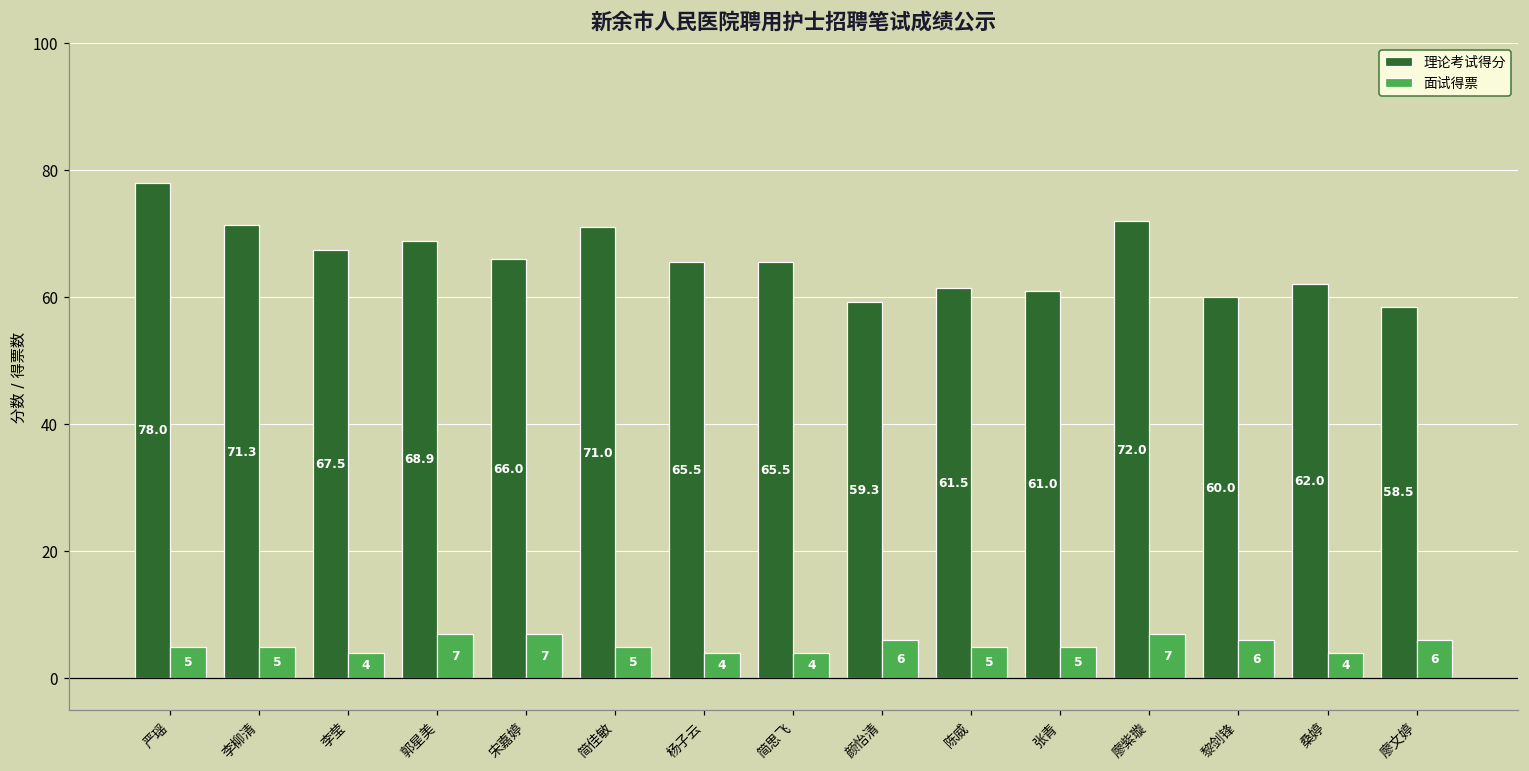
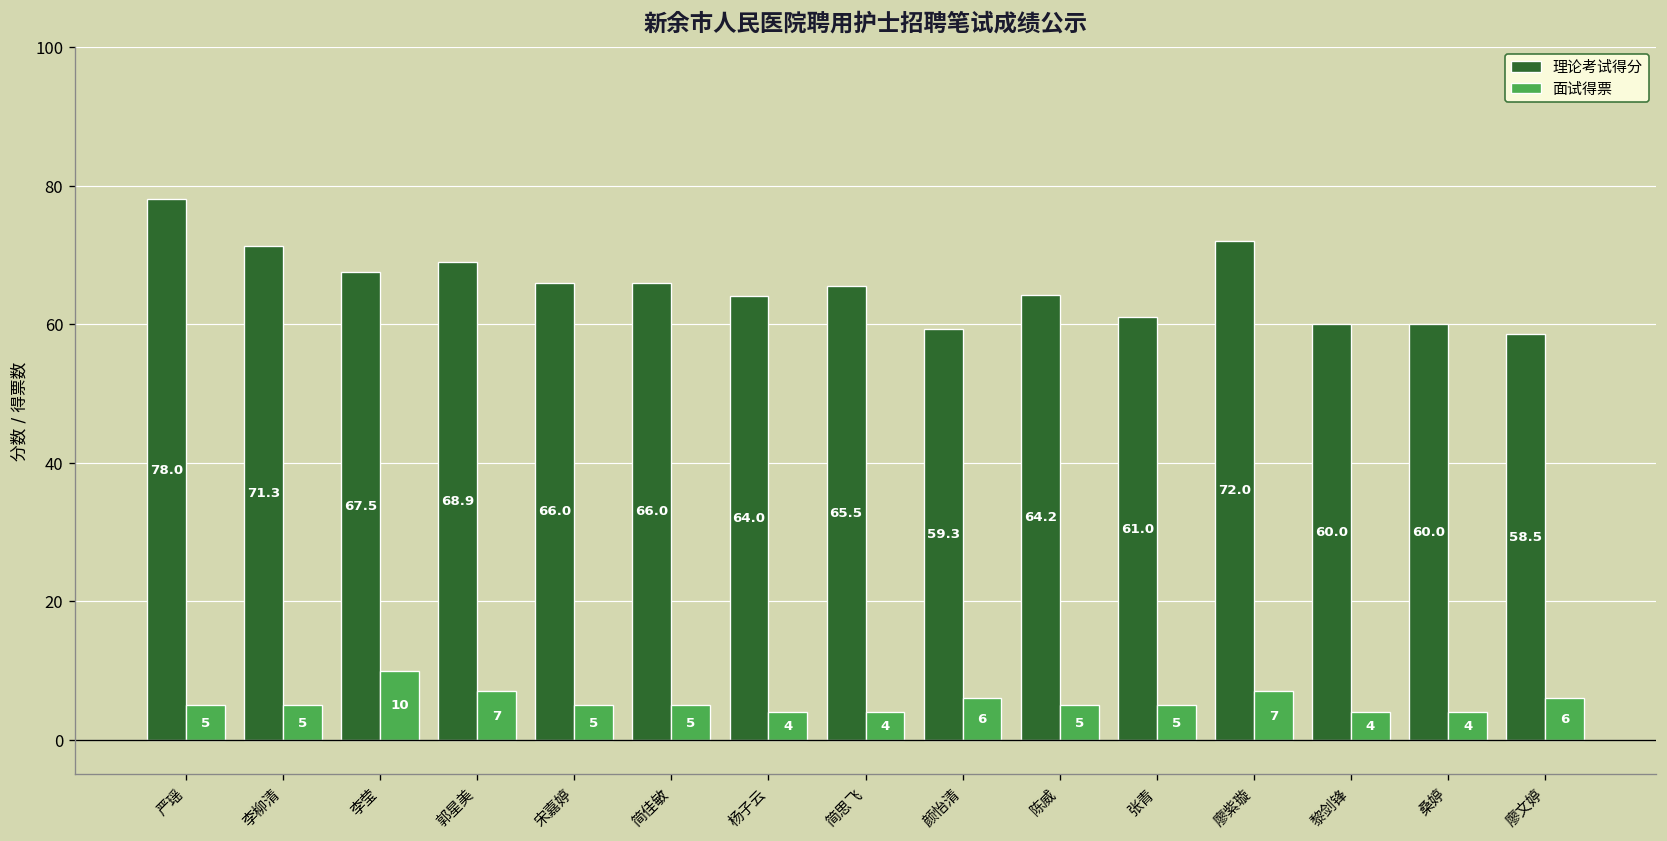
  {
    "理论考试得分": {
      "严瑶": 78.0,
      "李柳清": 71.3,
      "李莹": 67.5,
      "郭星美": 68.9,
      "宋嘉婷": 66.0,
-     "简佳敏": 71.0,
-     "杨子云": 65.5,
+     "简佳敏": 66.0,
+     "杨子云": 64.0,
      "简思飞": 65.5,
      "颜怡清": 59.3,
-     "陈威": 61.5,
+     "陈威": 64.2,
      "张青": 61.0,
      "廖紫璇": 72.0,
      "黎剑锋": 60.0,
-     "桑婷": 62.0,
+     "桑婷": 60.0,
      "廖文婷": 58.5
    },
    "面试得票": {
      "严瑶": 5,
      "李柳清": 5,
-     "李莹": 4,
+     "李莹": 10,
      "郭星美": 7,
-     "宋嘉婷": 7,
+     "宋嘉婷": 5,
      "简佳敏": 5,
      "杨子云": 4,
      "简思飞": 4,
      "颜怡清": 6,
      "陈威": 5,
      "张青": 5,
      "廖紫璇": 7,
-     "黎剑锋": 6,
+     "黎剑锋": 4,
      "桑婷": 4,
      "廖文婷": 6
    }
  }
